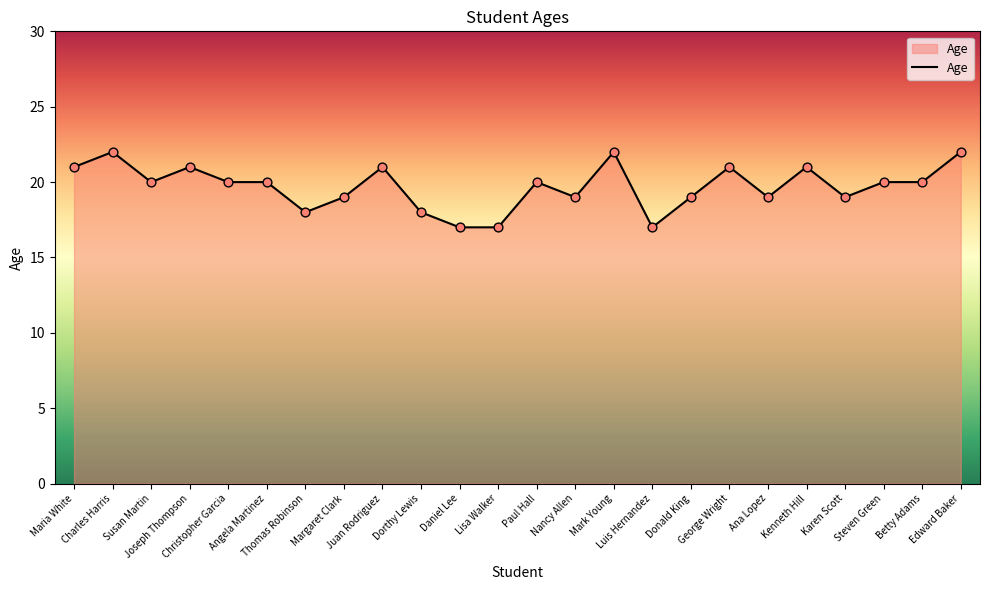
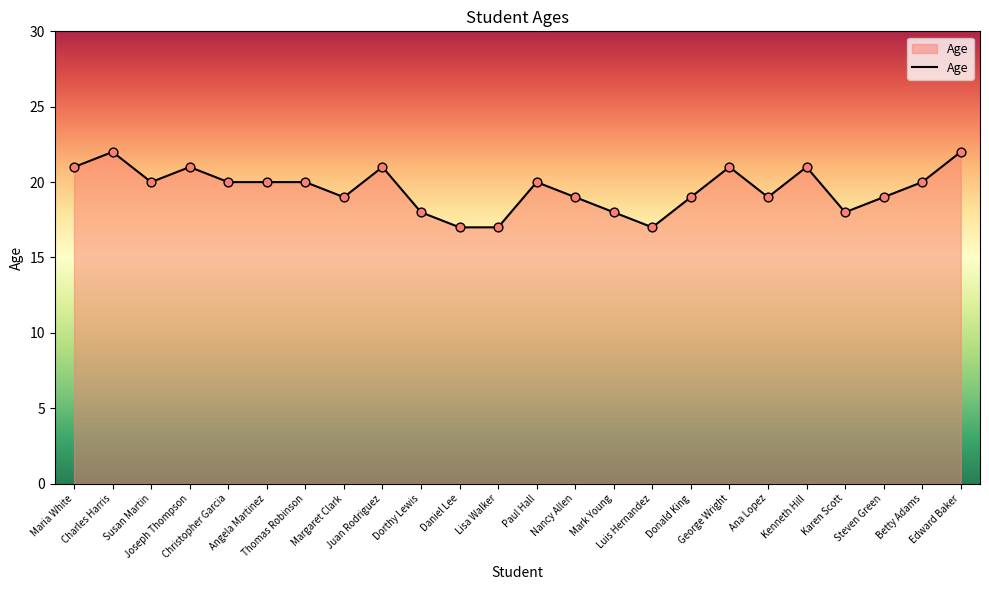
  {
    "Maria White": 21,
    "Charles Harris": 22,
    "Susan Martin": 20,
    "Joseph Thompson": 21,
    "Christopher Garcia": 20,
    "Angela Martinez": 20,
-   "Thomas Robinson": 18,
+   "Thomas Robinson": 20,
    "Margaret Clark": 19,
    "Juan Rodriguez": 21,
    "Dorthy Lewis": 18,
    "Daniel Lee": 17,
    "Lisa Walker": 17,
    "Paul Hall": 20,
    "Nancy Allen": 19,
-   "Mark Young": 22,
+   "Mark Young": 18,
    "Luis Hernandez": 17,
    "Donald King": 19,
    "George Wright": 21,
    "Ana Lopez": 19,
    "Kenneth Hill": 21,
-   "Karen Scott": 19,
-   "Steven Green": 20,
+   "Karen Scott": 18,
+   "Steven Green": 19,
    "Betty Adams": 20,
    "Edward Baker": 22
  }
